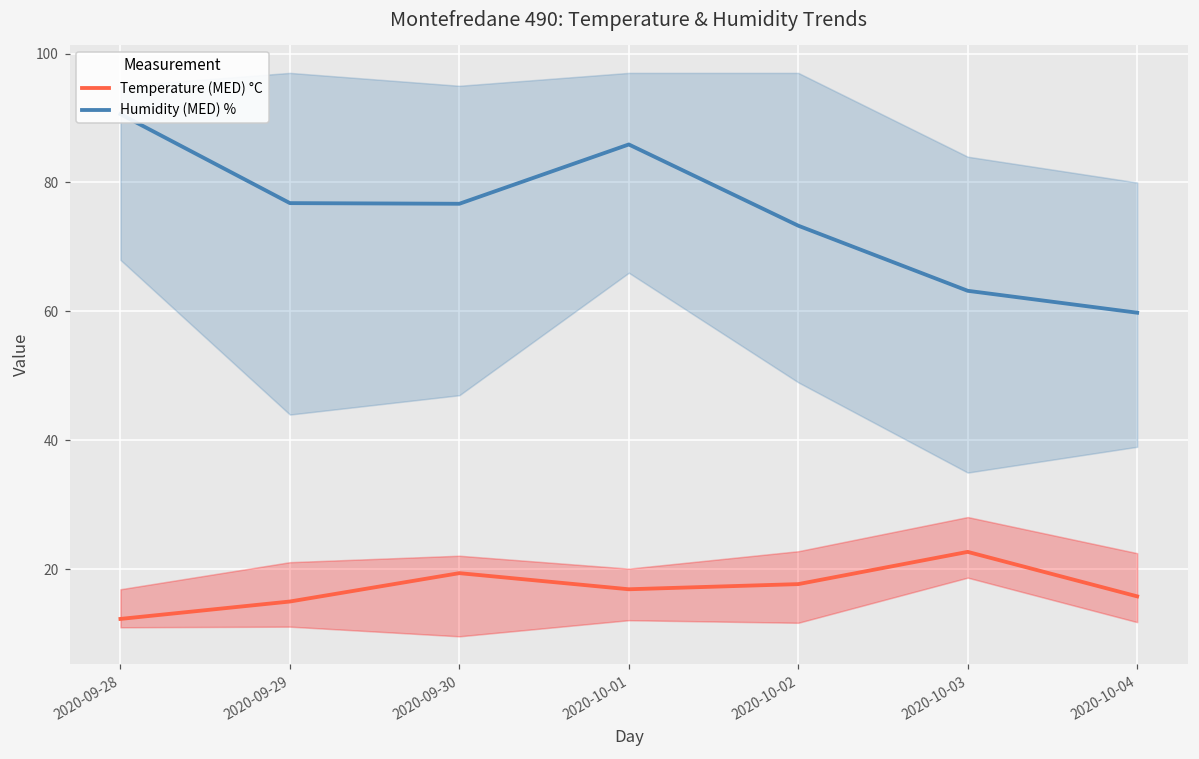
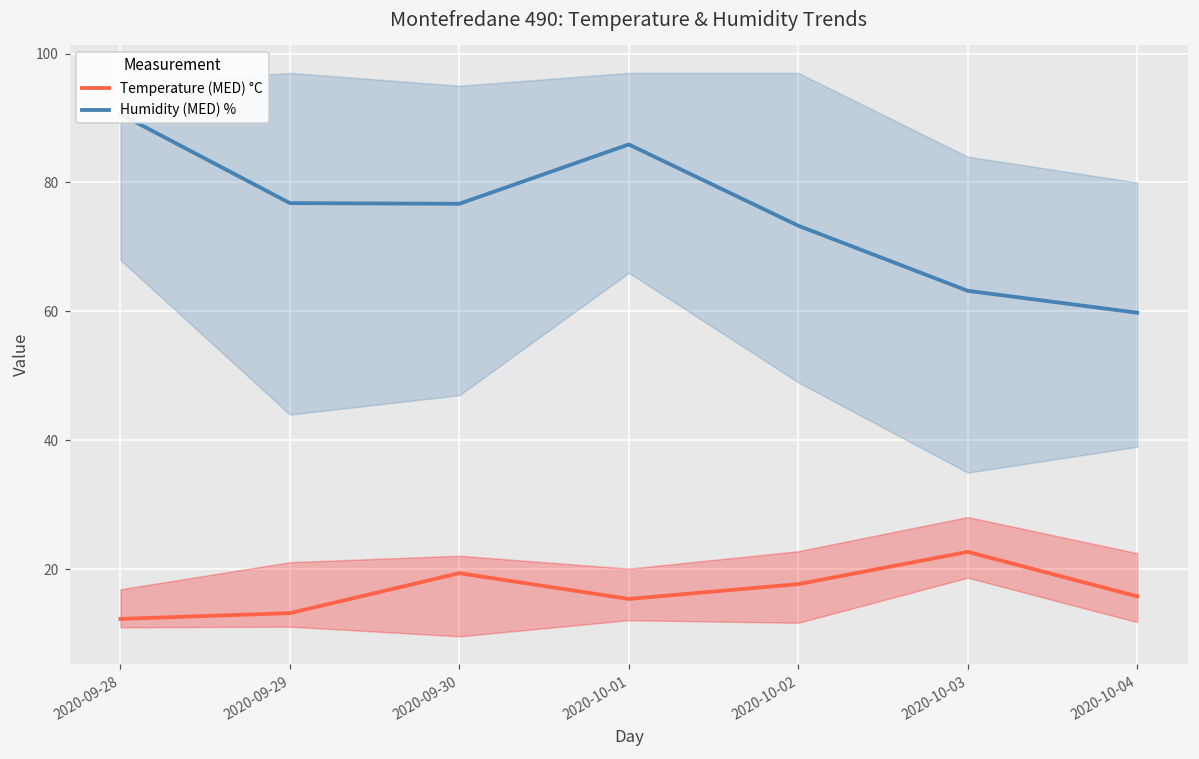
  {
    "Temperature (MED) °C": {
      "2020-09-28": 12,
-     "2020-09-29": 15,
+     "2020-09-29": 13,
      "2020-09-30": 19,
-     "2020-10-01": 17,
+     "2020-10-01": 15,
      "2020-10-02": 18,
      "2020-10-03": 23,
      "2020-10-04": 16
    }
  }
